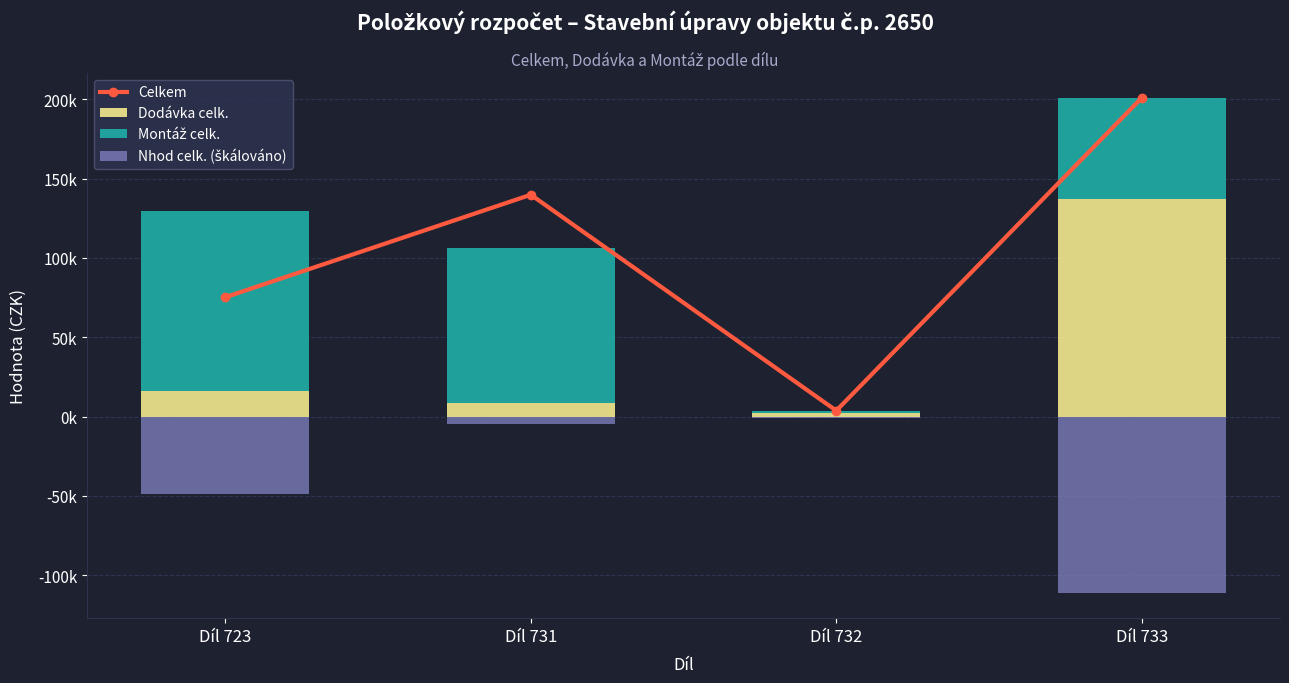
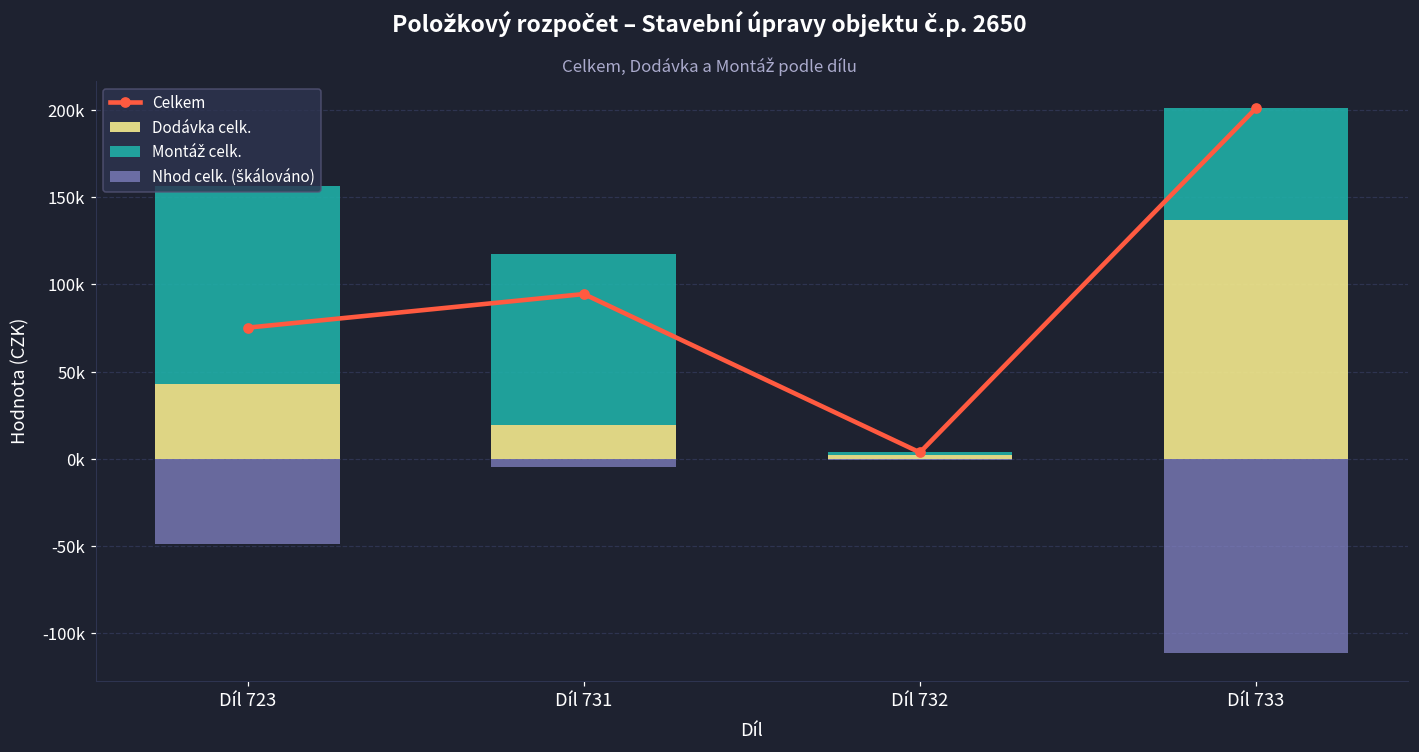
  {
    "Dodávka celk.": {
-     "Díl 723": 16000,
-     "Díl 731": 8000,
+     "Díl 723": 43000,
+     "Díl 731": 19000,
      "Díl 732": 2000,
      "Díl 733": 137000
    },
    "Celkem": {
      "Díl 723": 75000,
-     "Díl 731": 140000,
+     "Díl 731": 94000,
      "Díl 732": 4000,
      "Díl 733": 201000
    },
    "Montáž celk.": {
      "Díl 731": 98000,
      "Díl 733": 64000
    },
    "Nhod celk. (škálováno)": {
      "Díl 723": -49000,
      "Díl 731": -5000,
      "Díl 733": -112000
    }
  }
